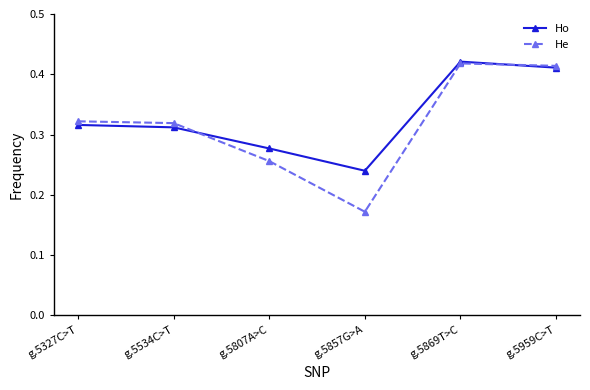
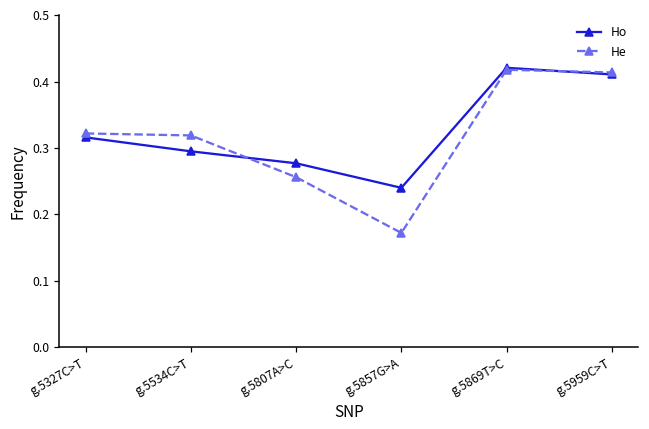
  {
    "Ho": {
      "g.5327C>T": 0.32,
-     "g.5534C>T": 0.31,
+     "g.5534C>T": 0.30,
      "g.5807A>C": 0.28,
      "g.5857G>A": 0.24
    },
    "He": {
      "g.5327C>T": 0.32,
      "g.5534C>T": 0.32,
      "g.5807A>C": 0.26,
      "g.5857G>A": 0.17
    }
  }
